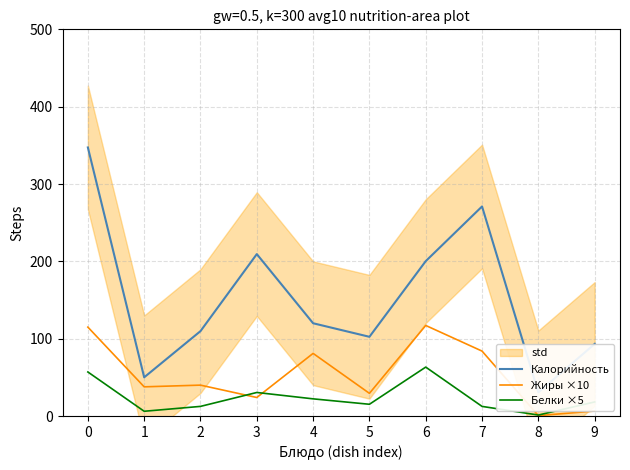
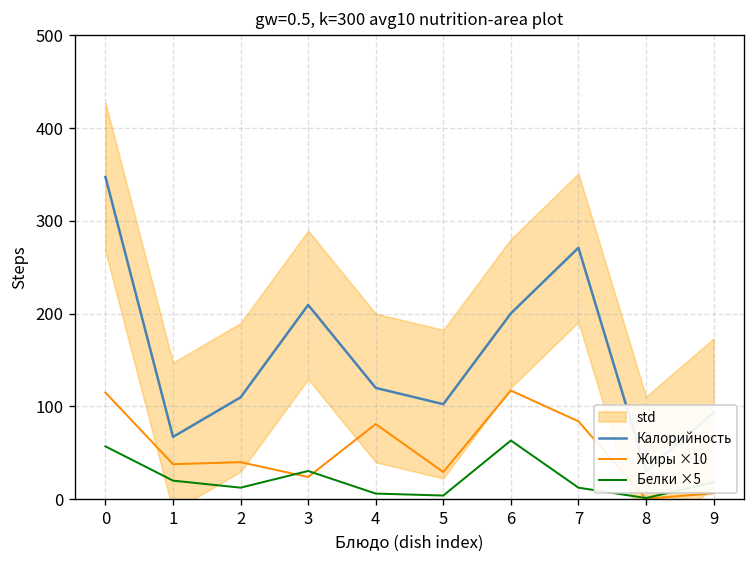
  {
    "Калорийность": {
      "0": 350,
-     "1": 50,
+     "1": 70,
      "2": 110,
      "3": 210,
      "4": 120,
      "5": 100,
      "6": 200,
      "7": 270,
      "9": 90
    },
    "Белки ×5": {
      "0": 60,
-     "1": 10,
+     "1": 20,
      "2": 10,
      "3": 30,
-     "4": 20,
-     "5": 20,
+     "4": 10,
+     "5": 0,
      "6": 60,
      "7": 10
    }
  }
